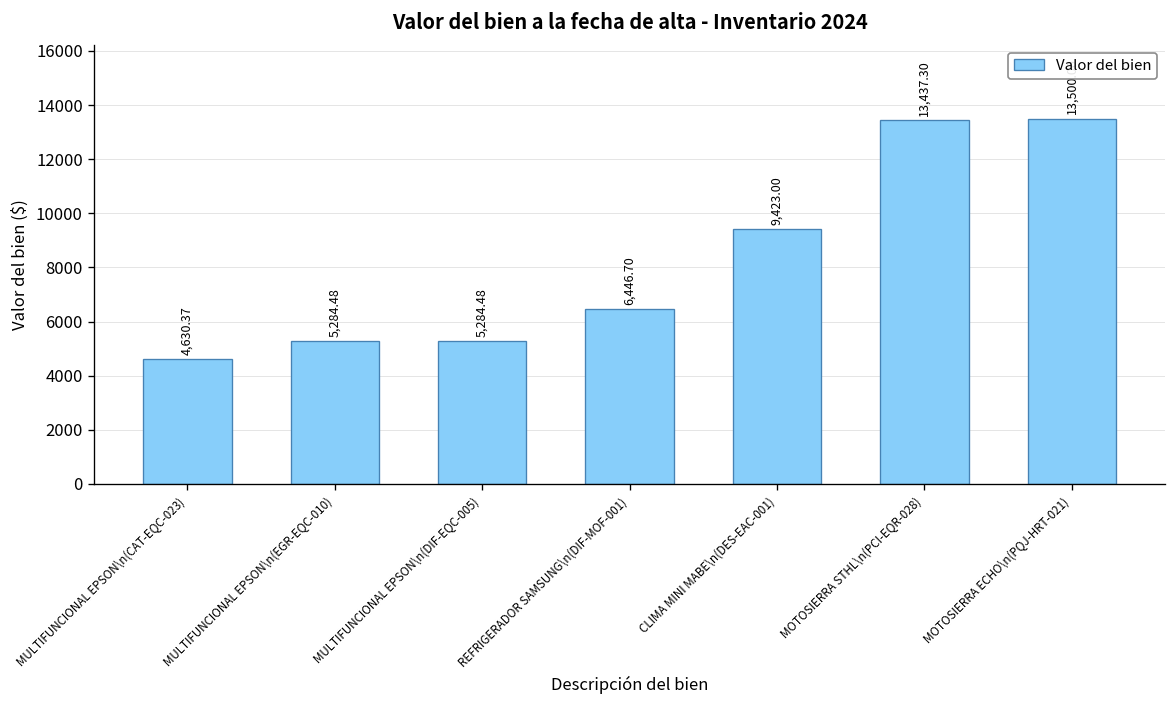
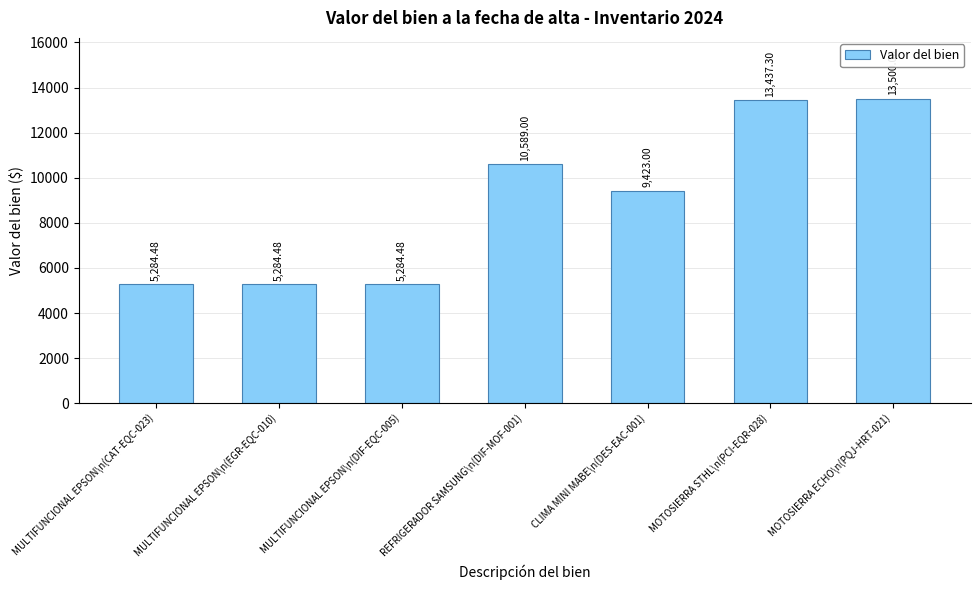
  {
-   "MULTIFUNCIONAL EPSON\\n(CAT-EQC-023)": "4,630.37",
+   "MULTIFUNCIONAL EPSON\\n(CAT-EQC-023)": "5,284.48",
    "MULTIFUNCIONAL EPSON\\n(EGR-EQC-010)": "5,284.48",
    "MULTIFUNCIONAL EPSON\\n(DIF-EQC-005)": "5,284.48",
-   "REFRIGERADOR SAMSUNG\\n(DIF-MOF-001)": "6,446.70",
+   "REFRIGERADOR SAMSUNG\\n(DIF-MOF-001)": "10,589.00",
    "CLIMA MINI MABE\\n(DES-EAC-001)": "9,423.00",
    "MOTOSIERRA STHL\\n(PCI-EQR-028)": "13,437.30"
  }
